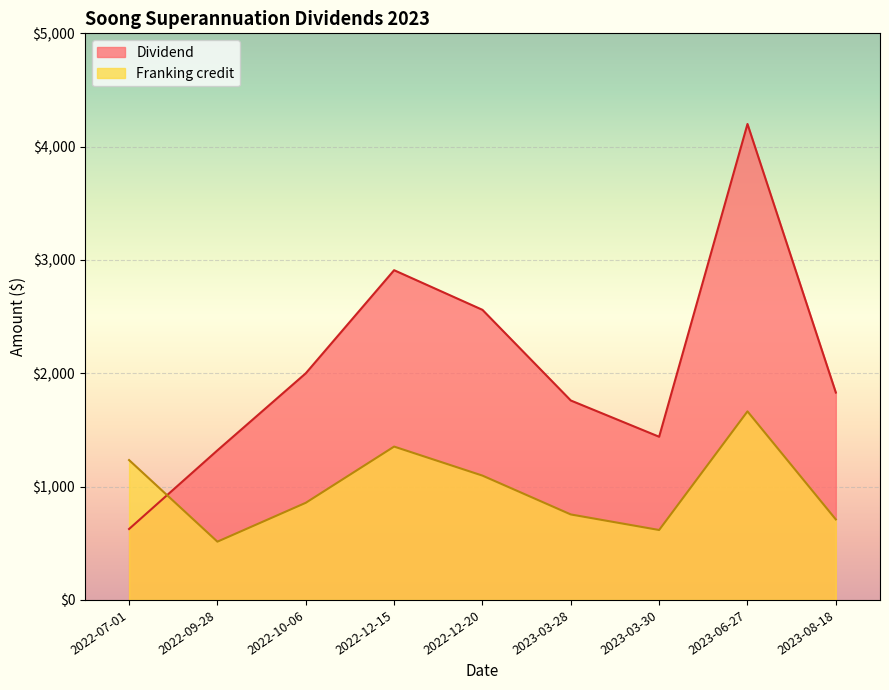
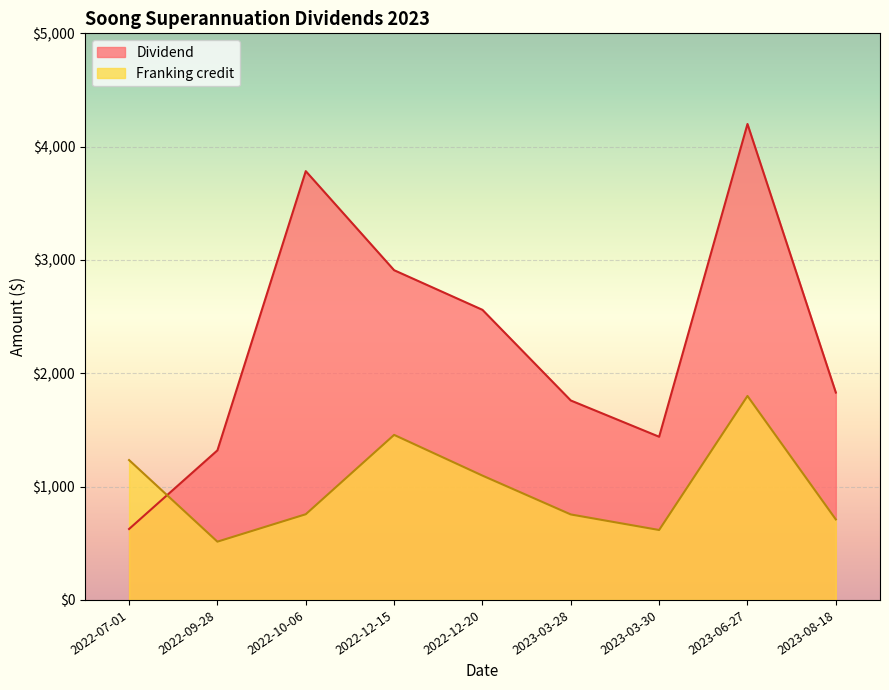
  {
    "Dividend": {
      "2022-07-01": "$630",
      "2022-09-28": "$1,320",
-     "2022-10-06": "$2,000",
+     "2022-10-06": "$3,780",
      "2022-12-15": "$2,910",
      "2022-12-20": "$2,560",
      "2023-03-28": "$1,760",
      "2023-03-30": "$1,440",
      "2023-06-27": "$4,200",
      "2023-08-18": "$1,830"
    },
    "Franking credit": {
      "2022-07-01": "$1,230",
      "2022-09-28": "$510",
-     "2022-10-06": "$860",
-     "2022-12-15": "$1,350",
+     "2022-10-06": "$760",
+     "2022-12-15": "$1,460",
      "2022-12-20": "$1,100",
      "2023-03-28": "$750",
      "2023-03-30": "$620",
-     "2023-06-27": "$1,660",
+     "2023-06-27": "$1,800",
      "2023-08-18": "$710"
    }
  }
